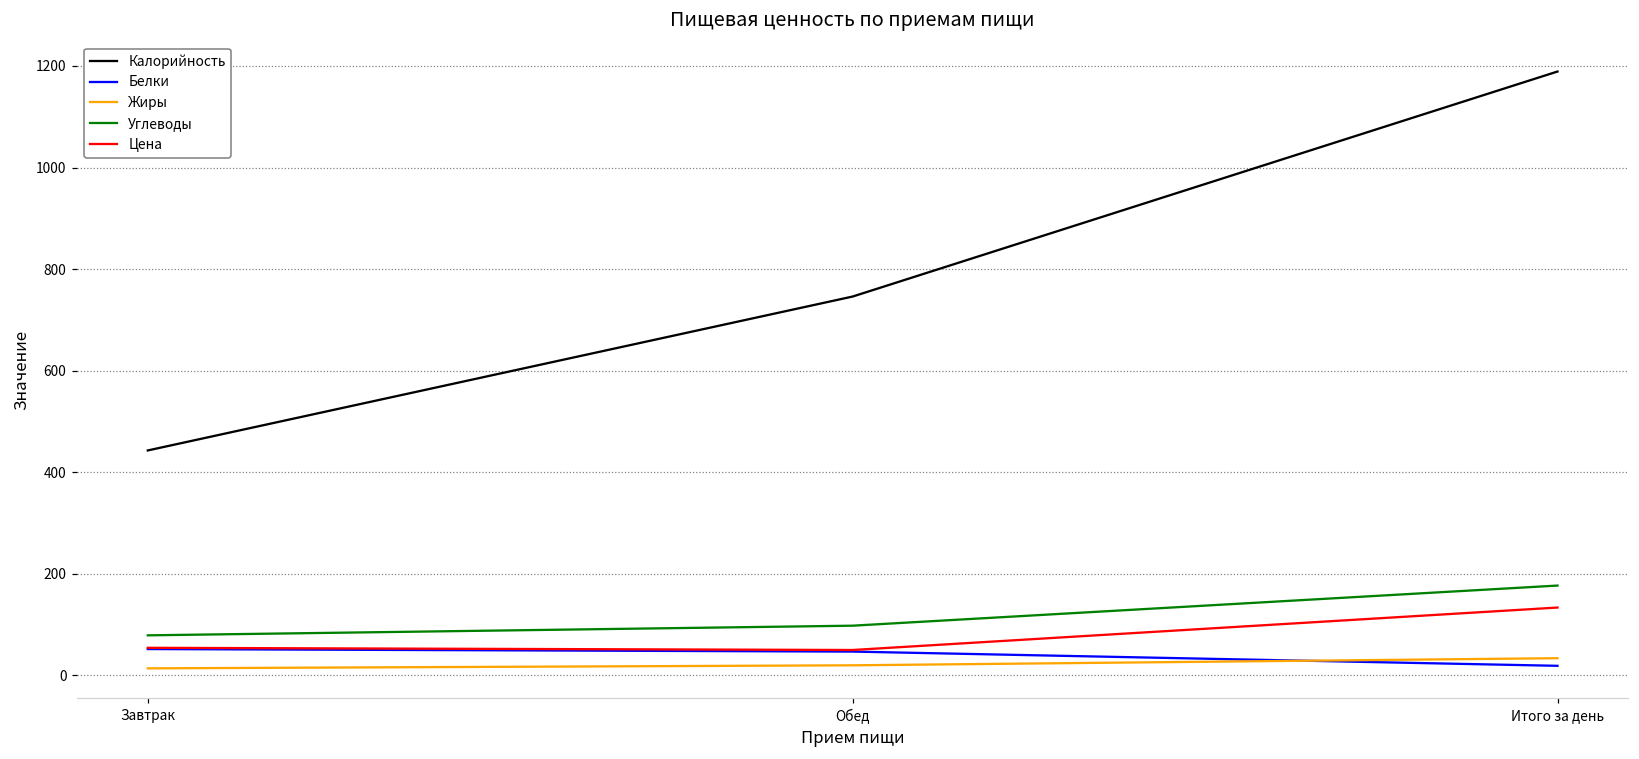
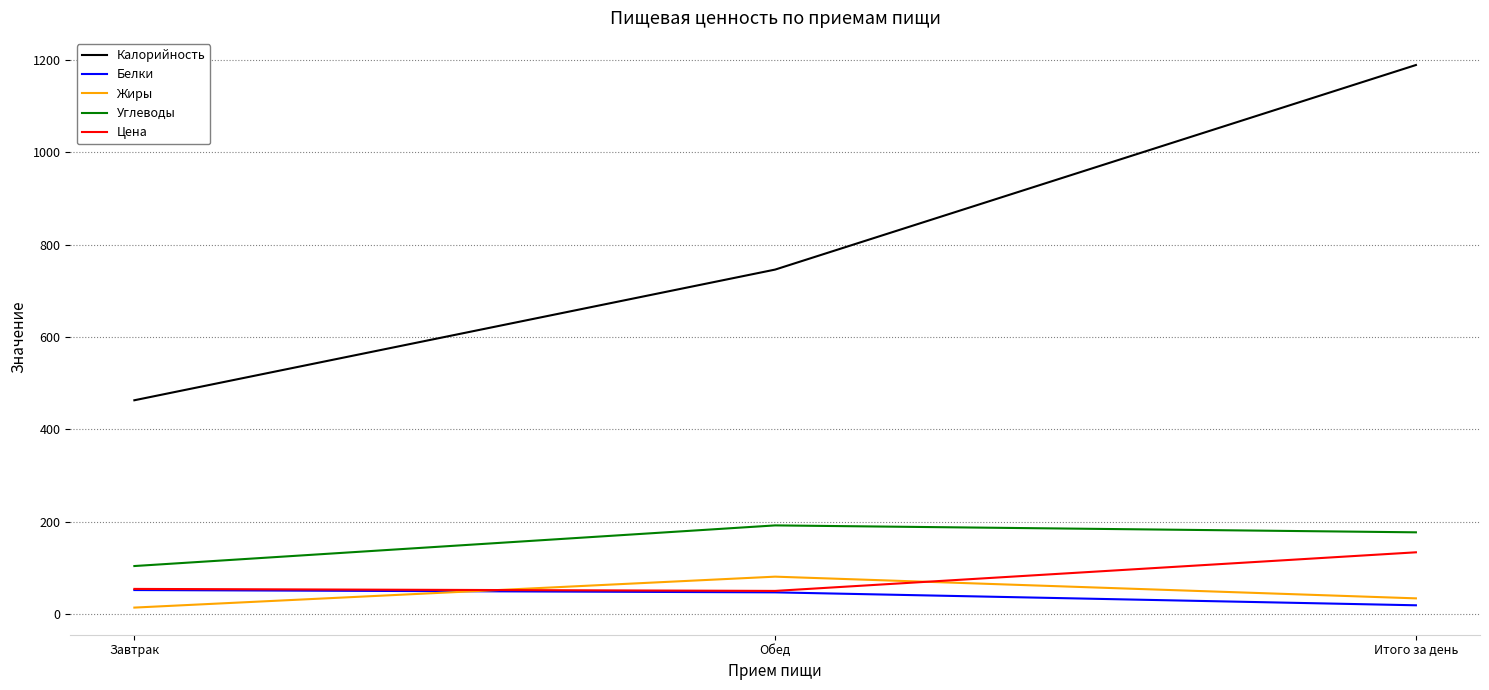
  {
    "Калорийность": {
-     "Завтрак": 440,
+     "Завтрак": 460,
      "Обед": 750,
      "Итого за день": 1190
    },
    "Белки": {
      "Итого за день": 20
    },
    "Жиры": {
      "Завтрак": 10,
-     "Обед": 20,
+     "Обед": 80,
      "Итого за день": 30
    },
    "Углеводы": {
-     "Завтрак": 80,
-     "Обед": 100,
+     "Завтрак": 100,
+     "Обед": 190,
      "Итого за день": 180
    },
    "Цена": {
      "Итого за день": 130
    }
  }
